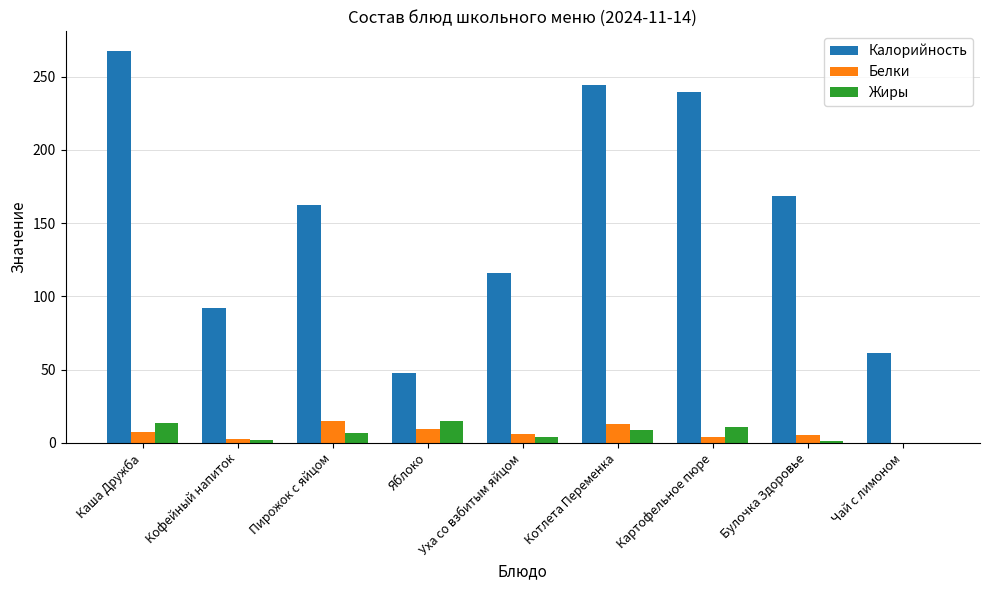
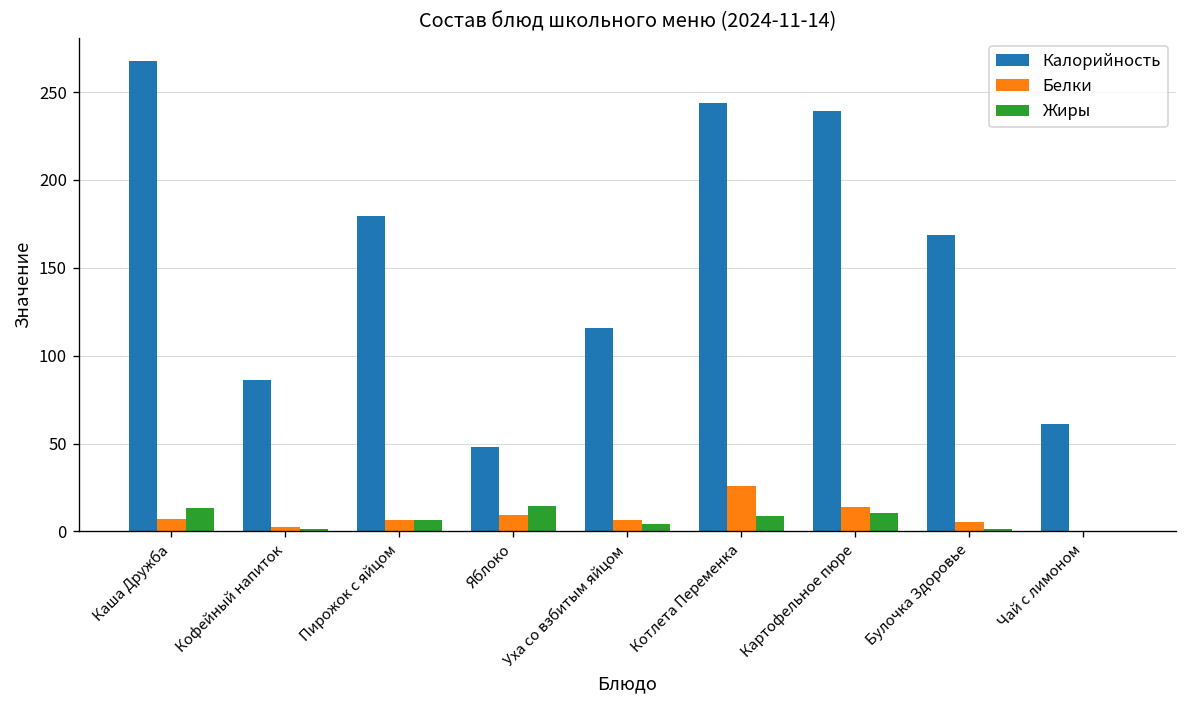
  {
    "Калорийность": {
      "Каша Дружба": 268,
-     "Кофейный напиток": 92,
-     "Пирожок с яйцом": 163,
+     "Кофейный напиток": 86,
+     "Пирожок с яйцом": 179,
      "Яблоко": 48,
      "Уха со взбитым яйцом": 116,
      "Котлета Переменка": 244,
      "Картофельное пюре": 239,
      "Булочка Здоровье": 169,
      "Чай с лимоном": 61
    },
    "Белки": {
      "Каша Дружба": 7,
      "Кофейный напиток": 2,
-     "Пирожок с яйцом": 15,
+     "Пирожок с яйцом": 7,
      "Яблоко": 9,
      "Уха со взбитым яйцом": 6,
-     "Котлета Переменка": 13,
-     "Картофельное пюре": 4,
+     "Котлета Переменка": 26,
+     "Картофельное пюре": 14,
      "Булочка Здоровье": 5
    },
    "Жиры": {
      "Каша Дружба": 14,
      "Пирожок с яйцом": 7,
      "Яблоко": 15,
      "Уха со взбитым яйцом": 4,
      "Котлета Переменка": 9,
      "Картофельное пюре": 11,
      "Чай с лимоном": 0
    }
  }
